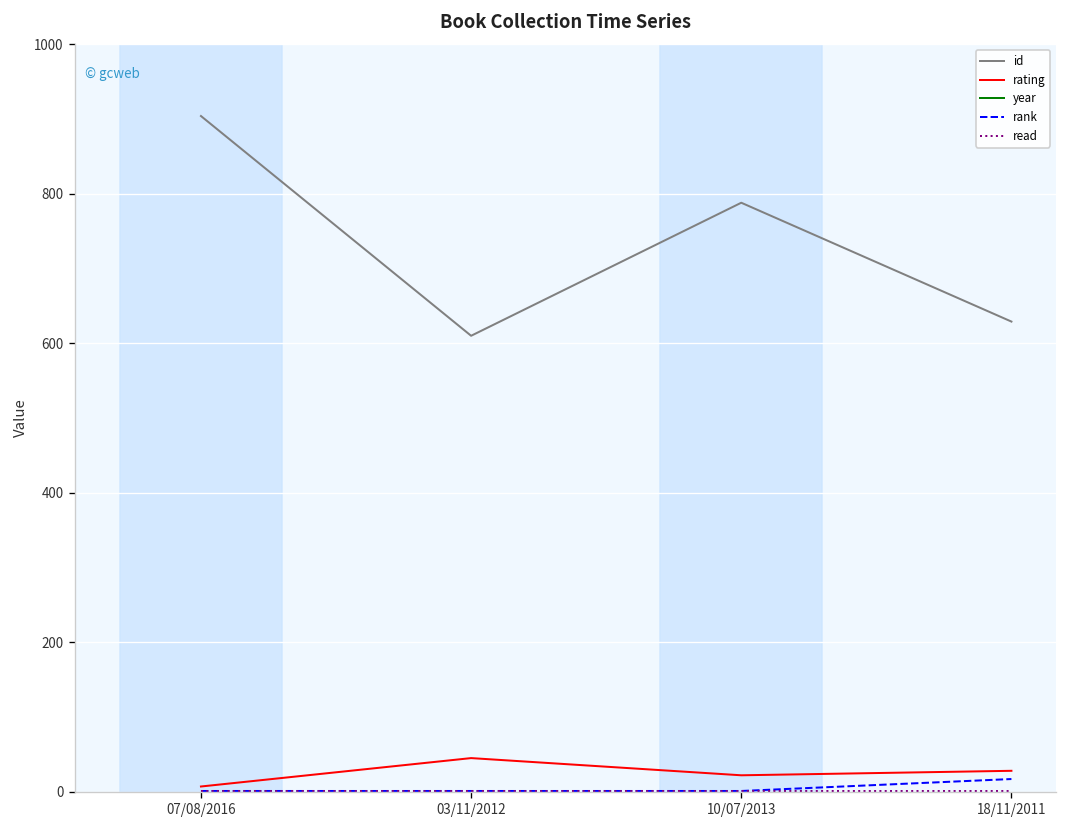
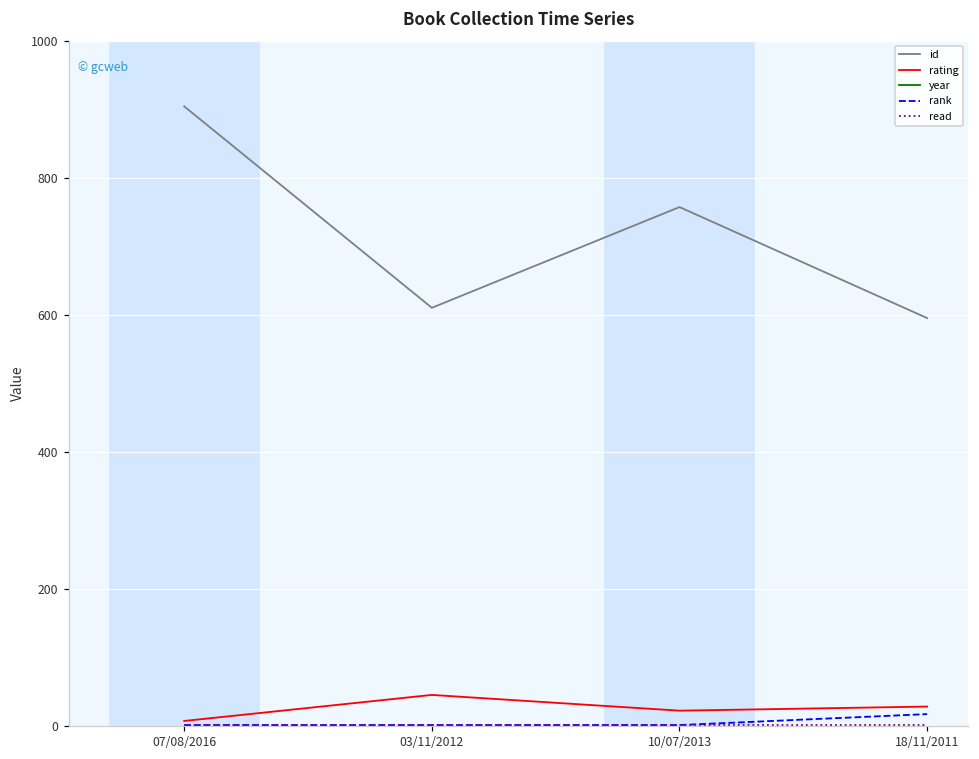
  {
    "id": {
      "07/08/2016": 900,
      "03/11/2012": 610,
-     "10/07/2013": 790,
-     "18/11/2011": 630
+     "10/07/2013": 760,
+     "18/11/2011": 600
    },
    "rating": {
      "07/08/2016": 10,
      "03/11/2012": 50,
      "10/07/2013": 20,
      "18/11/2011": 30
    },
    "rank": {
      "18/11/2011": 20
    },
    "read": {
      "18/11/2011": 0
    }
  }
